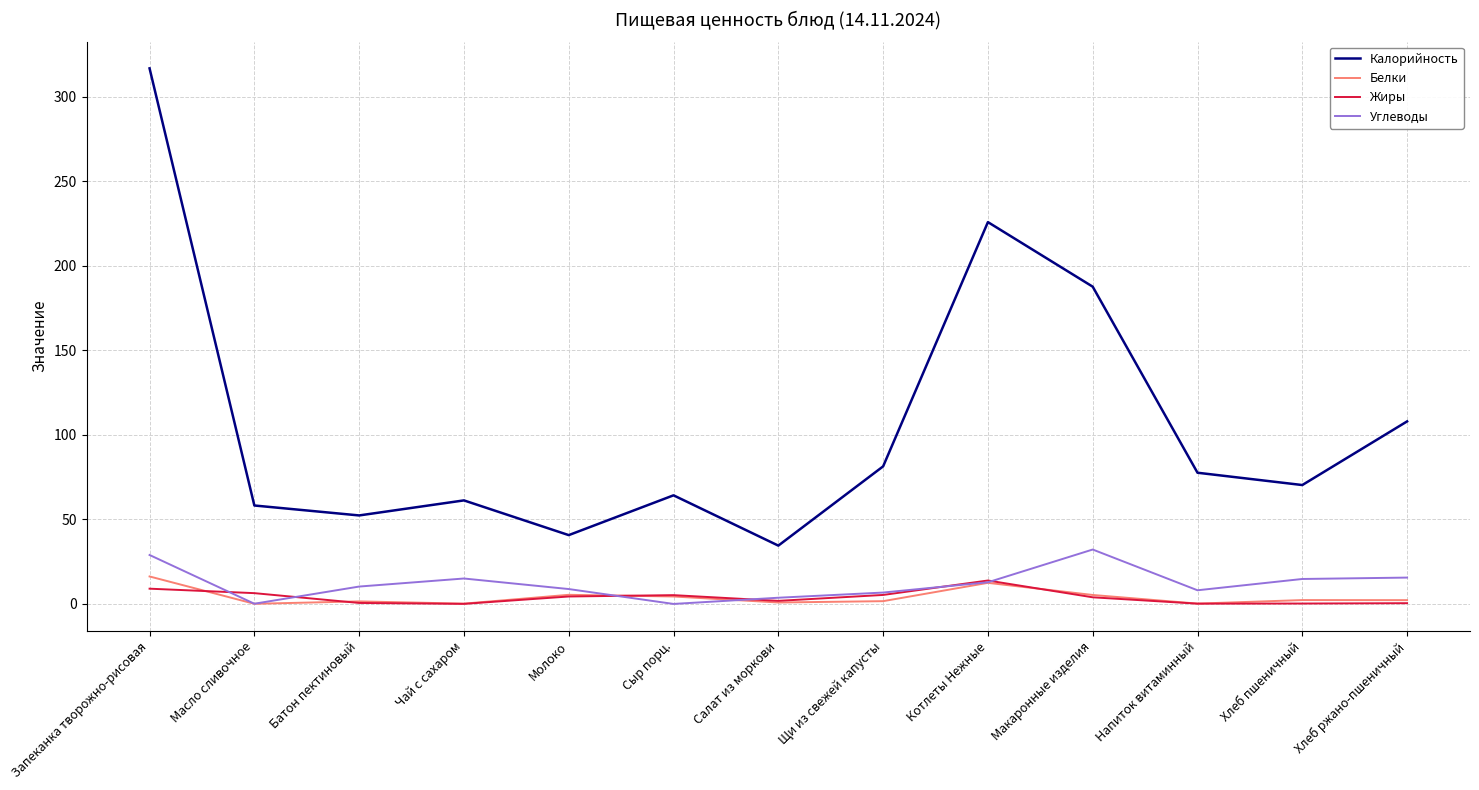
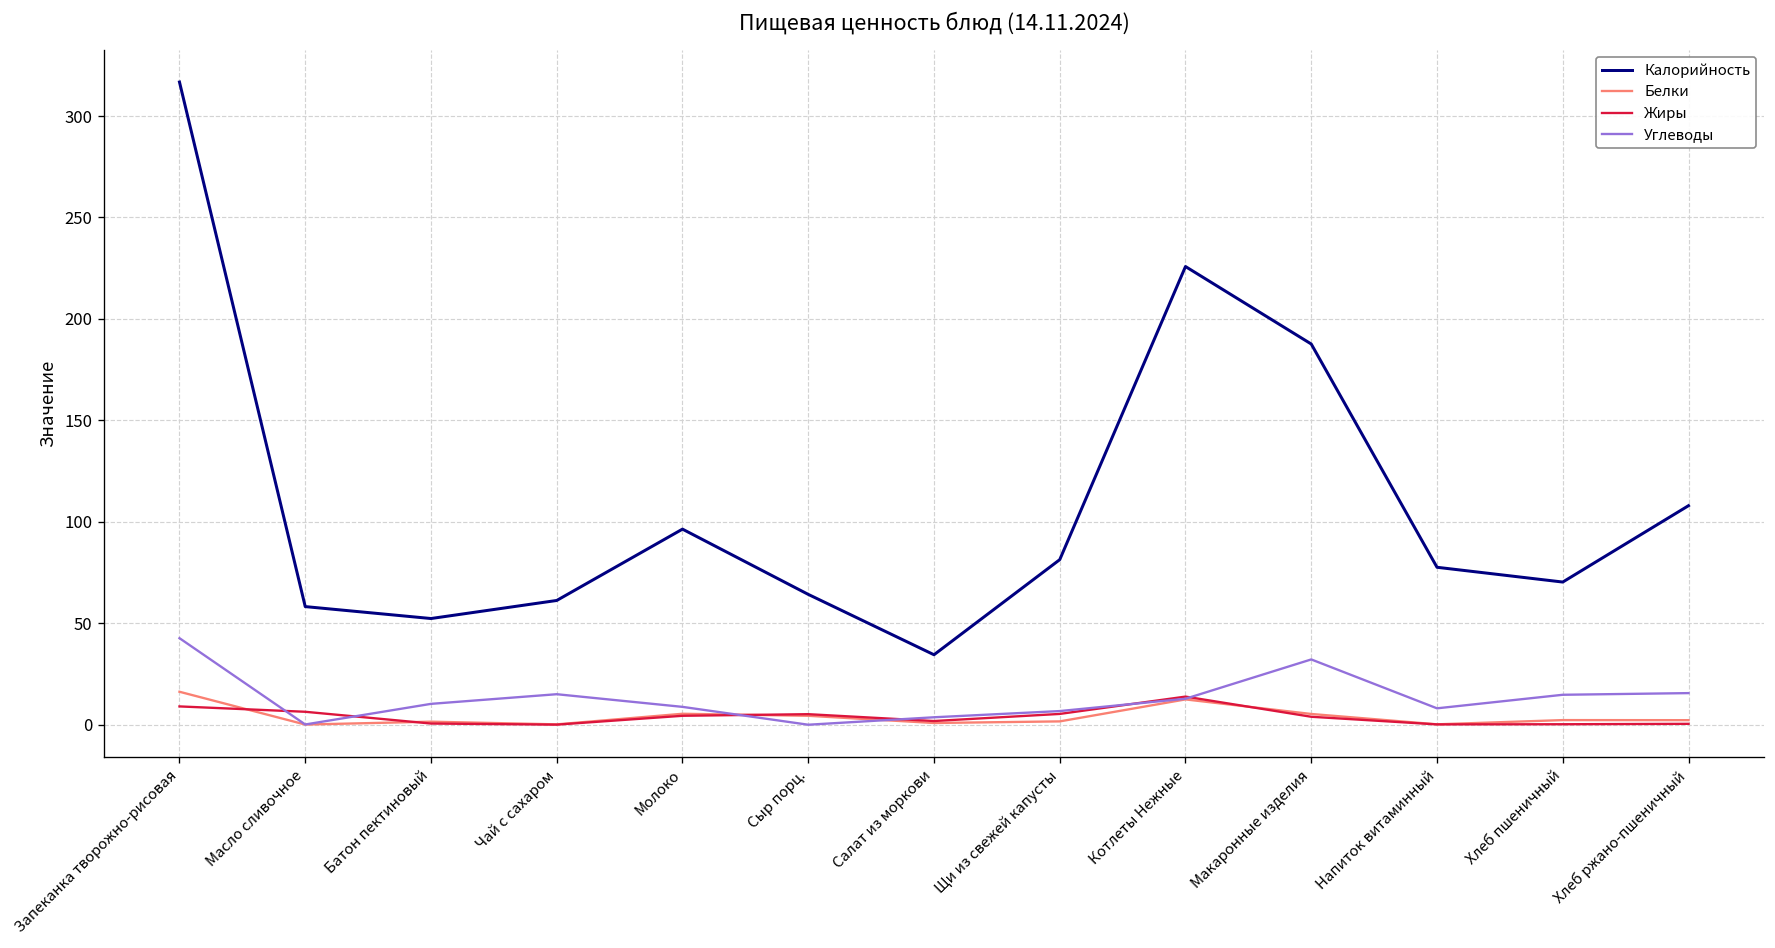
  {
    "Калорийность": {
      "Запеканка творожно-рисовая": 317,
      "Масло сливочное": 58,
      "Батон пектиновый": 52,
      "Чай с сахаром": 61,
-     "Молоко": 41,
+     "Молоко": 96,
      "Сыр порц.": 64,
      "Салат из моркови": 34,
      "Щи из свежей капусты": 81,
      "Котлеты Нежные": 226,
      "Макаронные изделия": 188,
      "Напиток витаминный": 78,
      "Хлеб пшеничный": 70,
      "Хлеб ржано-пшеничный": 108
    },
    "Белки": {
      "Запеканка творожно-рисовая": 16,
      "Щи из свежей капусты": 2,
      "Хлеб пшеничный": 2,
      "Хлеб ржано-пшеничный": 2
    },
    "Жиры": {
      "Запеканка творожно-рисовая": 9,
      "Масло сливочное": 6,
      "Хлеб пшеничный": 0,
      "Хлеб ржано-пшеничный": 0
    },
    "Углеводы": {
-     "Запеканка творожно-рисовая": 29,
+     "Запеканка творожно-рисовая": 43,
      "Батон пектиновый": 10,
      "Чай с сахаром": 15,
      "Молоко": 9,
      "Сыр порц.": 0,
      "Салат из моркови": 4,
      "Макаронные изделия": 32,
      "Напиток витаминный": 8,
      "Хлеб пшеничный": 15,
      "Хлеб ржано-пшеничный": 16
    }
  }
